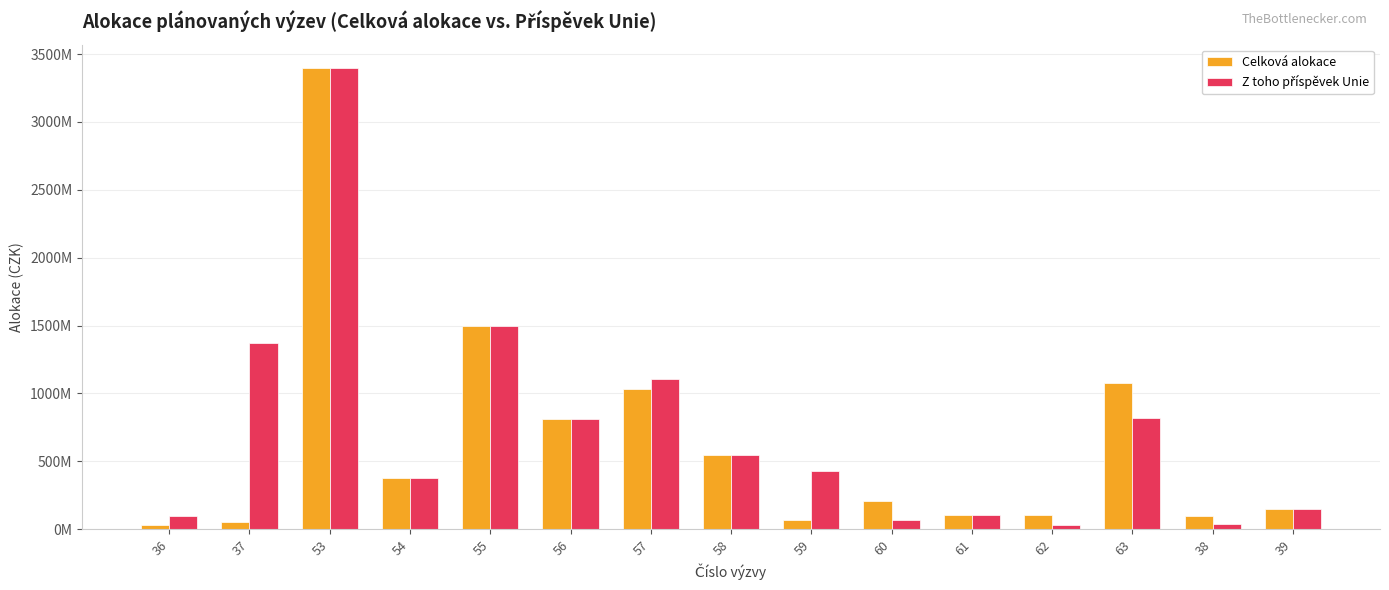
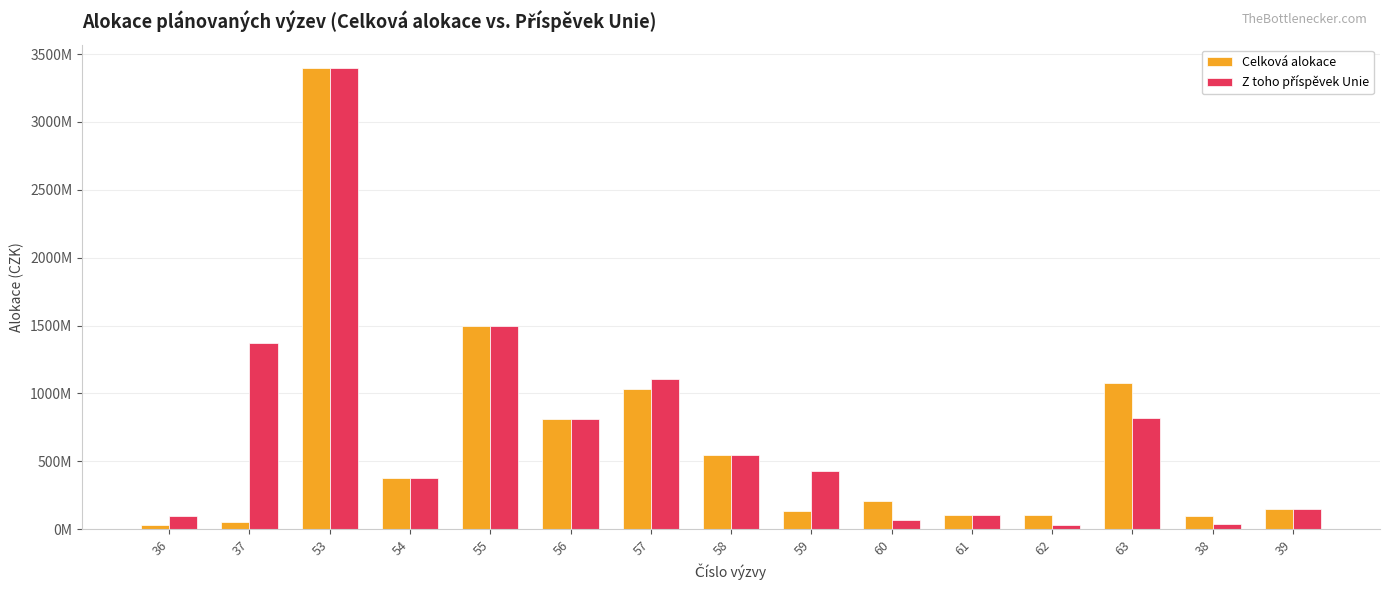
  {
    "Celková alokace": {
      "36": 30000000,
      "37": 50000000,
      "53": 3400000000,
      "54": 370000000,
      "55": 1500000000,
      "56": 810000000,
      "57": 1040000000,
      "58": 540000000,
-     "59": 70000000,
+     "59": 140000000,
      "60": 210000000,
      "61": 110000000,
      "62": 100000000,
      "63": 1080000000,
      "38": 100000000,
      "39": 150000000
    },
    "Z toho příspěvek Unie": {
      "36": 100000000,
      "37": 1370000000,
      "53": 3400000000,
      "54": 370000000,
      "55": 1500000000,
      "56": 810000000,
      "57": 1100000000,
      "58": 540000000,
      "59": 420000000,
      "60": 70000000,
      "61": 110000000,
      "62": 30000000,
      "63": 820000000,
      "38": 40000000,
      "39": 150000000
    }
  }
